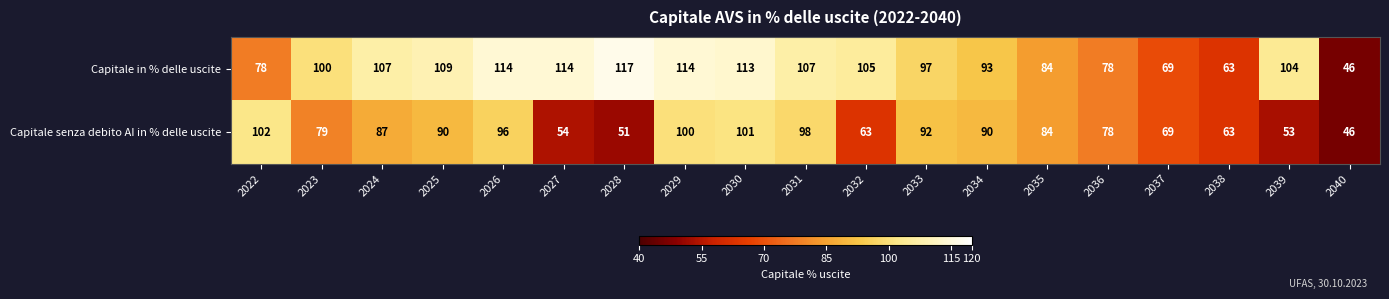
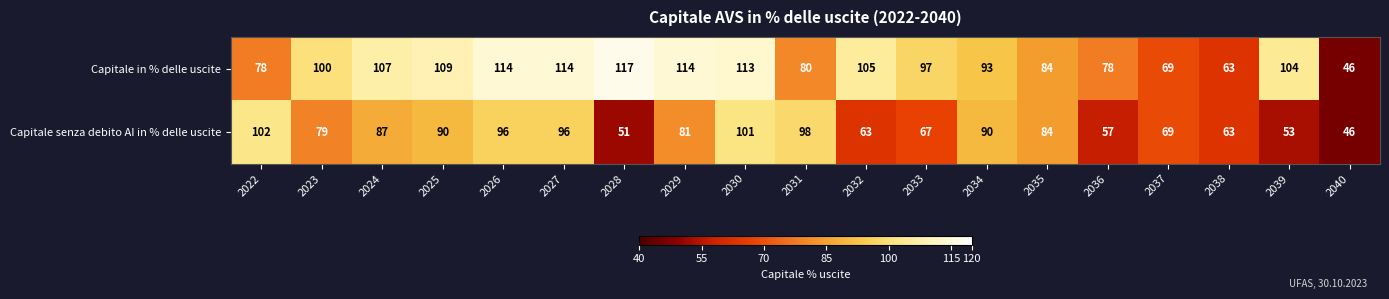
  {
    "Capitale in % delle uscite": {
      "2022": 78,
      "2023": 100,
      "2024": 107,
      "2025": 109,
      "2026": 114,
      "2027": 114,
      "2028": 117,
      "2029": 114,
      "2030": 113,
-     "2031": 107,
+     "2031": 80,
      "2032": 105,
      "2033": 97,
      "2034": 93,
      "2035": 84,
      "2036": 78,
      "2037": 69,
      "2038": 63,
      "2039": 104,
      "2040": 46
    },
    "Capitale senza debito AI in % delle uscite": {
      "2022": 102,
      "2023": 79,
      "2024": 87,
      "2025": 90,
      "2026": 96,
-     "2027": 54,
+     "2027": 96,
      "2028": 51,
-     "2029": 100,
+     "2029": 81,
      "2030": 101,
      "2031": 98,
      "2032": 63,
-     "2033": 92,
+     "2033": 67,
      "2034": 90,
      "2035": 84,
-     "2036": 78,
+     "2036": 57,
      "2037": 69,
      "2038": 63,
      "2039": 53,
      "2040": 46
    }
  }
